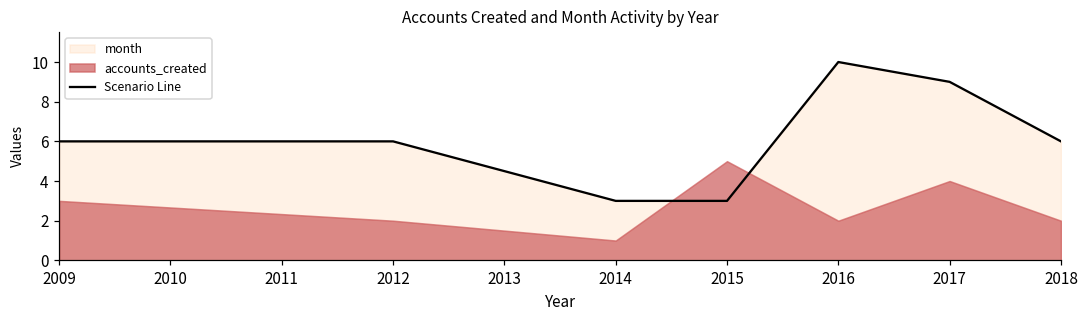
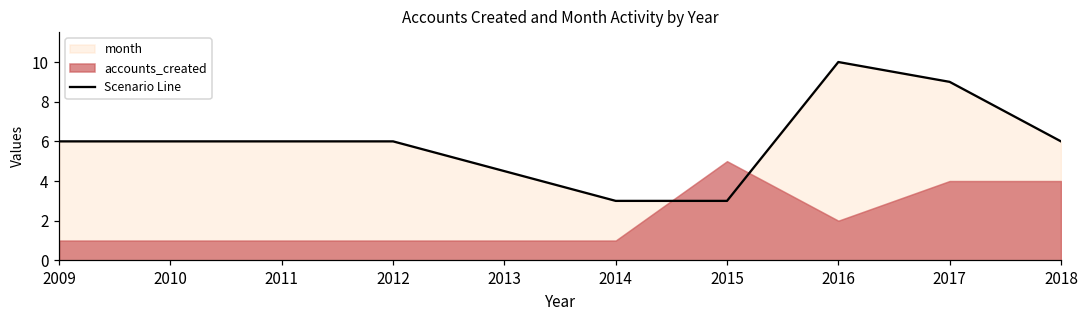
  {
    "month": {
      "2009": 6,
      "2012": 6,
      "2014": 3,
      "2015": 3,
      "2016": 10,
      "2017": 9,
      "2018": 6
    },
    "accounts_created": {
-     "2009": 3,
-     "2012": 2,
+     "2009": 1,
+     "2012": 1,
      "2014": 1,
      "2015": 5,
      "2016": 2,
      "2017": 4,
-     "2018": 2
+     "2018": 4
    }
  }
